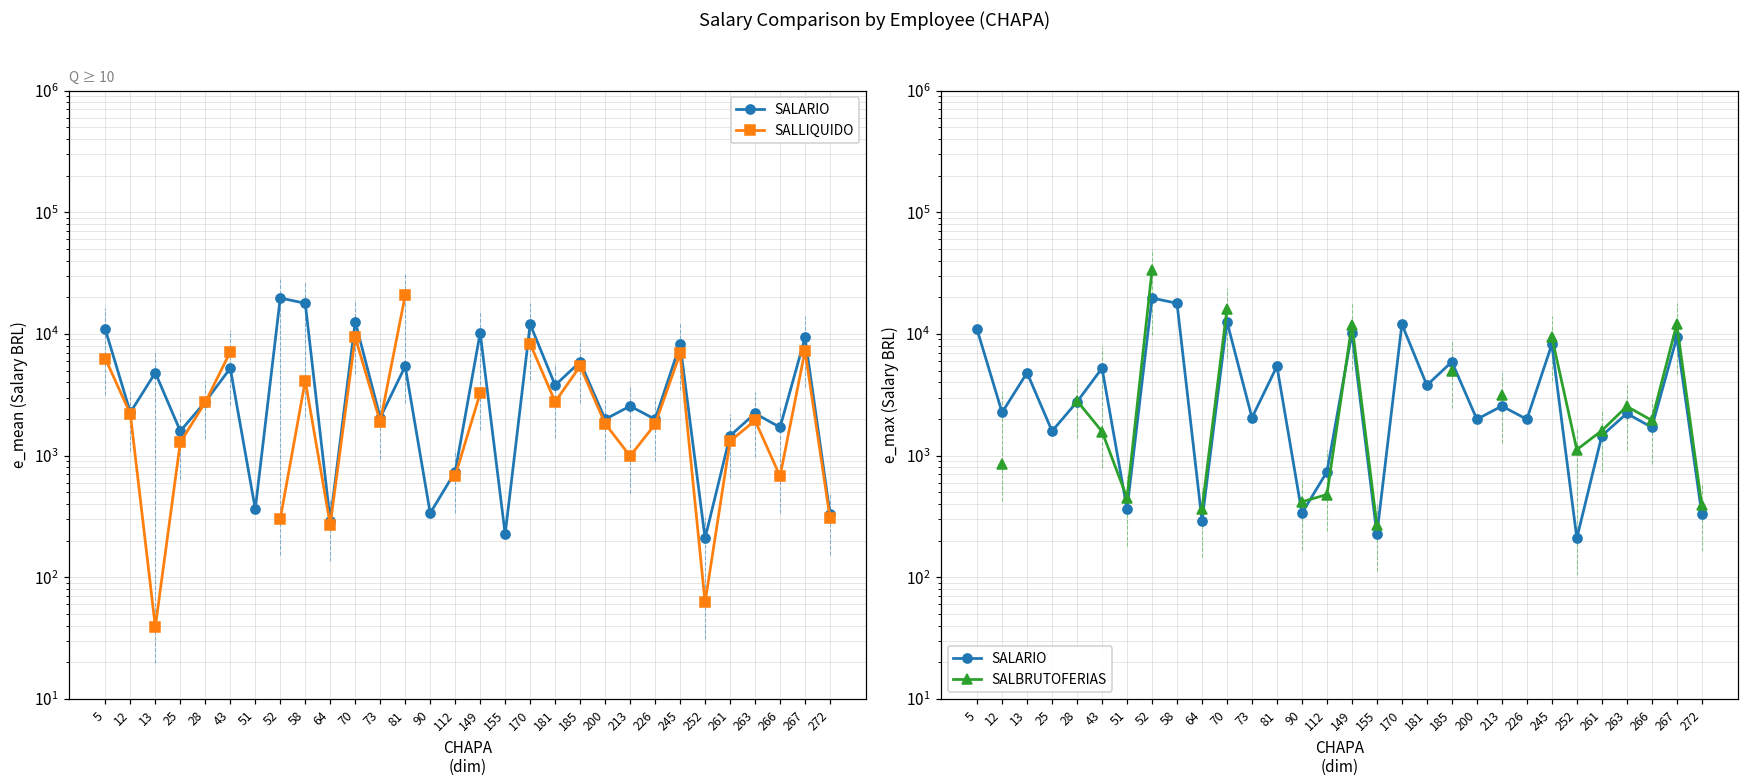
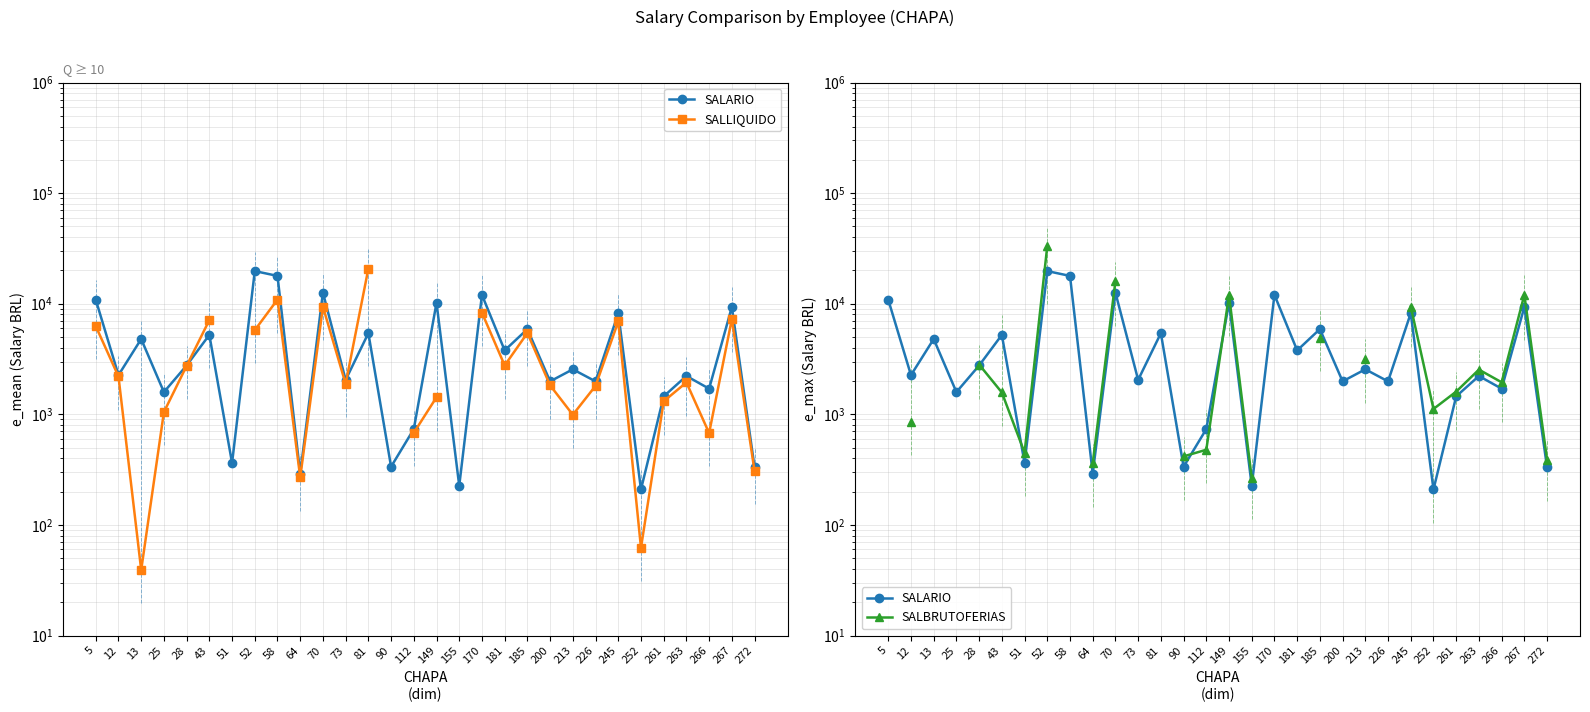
  {
    "Q ≥ 10": {
      "SALLIQUIDO": {
        "5": 6000,
        "13": 39,
-       "25": 1300,
+       "25": 1000,
        "43": 7000,
-       "52": 300,
-       "58": 4100,
+       "52": 6000,
+       "58": 11000,
        "64": 270,
        "70": 9000,
        "73": 1900,
        "81": 21000,
        "112": 700,
-       "149": 3300,
+       "149": 1400,
        "170": 8000,
        "181": 2800,
        "185": 5000,
        "200": 1800,
        "213": 1000,
        "226": 1800,
        "245": 7000,
        "252": 60,
        "261": 1300,
        "263": 1900,
        "266": 700,
        "267": 7000,
        "272": 310
      }
    }
  }
